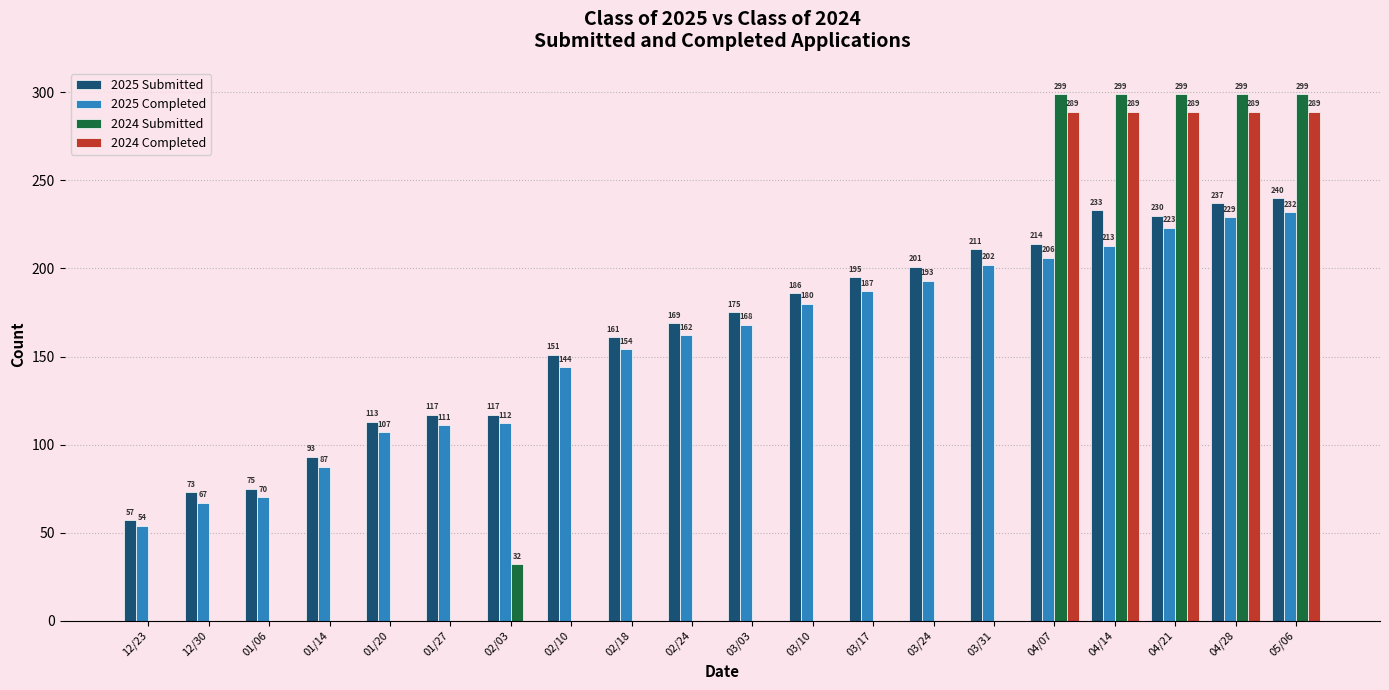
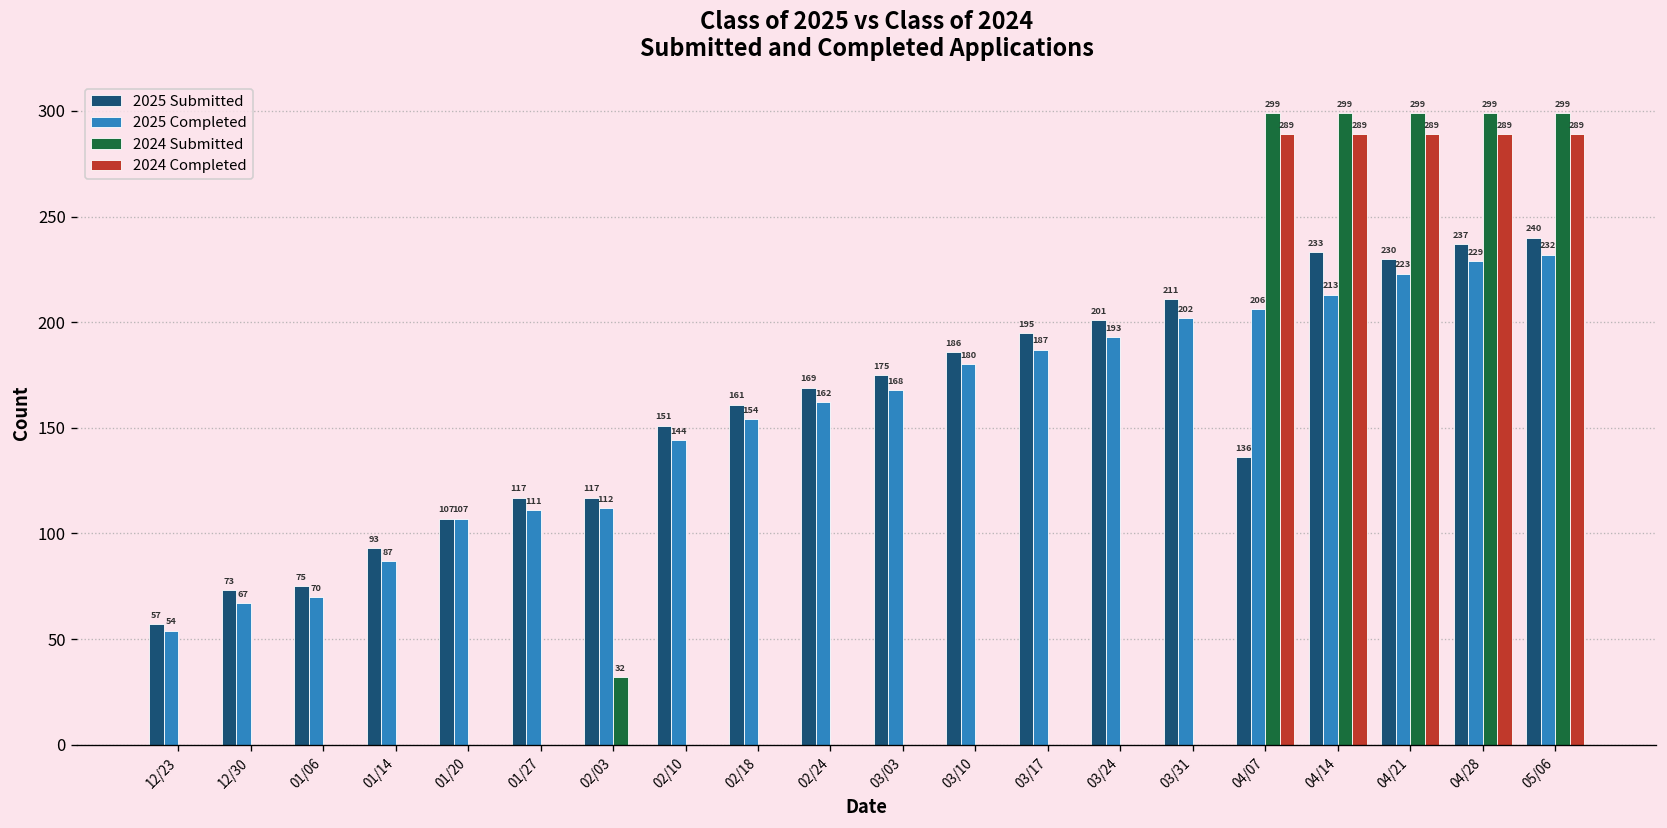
  {
    "2025 Submitted": {
      "12/23": 57,
      "12/30": 73,
      "01/06": 75,
      "01/14": 93,
-     "01/20": 113,
+     "01/20": 107,
      "01/27": 117,
      "02/03": 117,
      "02/10": 151,
      "02/18": 161,
      "02/24": 169,
      "03/03": 175,
      "03/10": 186,
      "03/17": 195,
      "03/24": 201,
      "03/31": 211,
-     "04/07": 214,
+     "04/07": 136,
      "04/14": 233,
      "04/21": 230,
      "04/28": 237,
      "05/06": 240
    },
    "2025 Completed": {
      "12/23": 54,
      "12/30": 67,
      "01/06": 70,
      "01/14": 87,
      "01/20": 107,
      "01/27": 111,
      "02/03": 112,
      "02/10": 144,
      "02/18": 154,
      "02/24": 162,
      "03/03": 168,
      "03/10": 180,
      "03/17": 187,
      "03/24": 193,
      "03/31": 202,
      "04/07": 206,
      "04/14": 213,
      "04/21": 223,
      "04/28": 229,
      "05/06": 232
    },
    "2024 Submitted": {
      "02/03": 32,
      "04/07": 299,
      "04/14": 299,
      "04/21": 299,
      "04/28": 299,
      "05/06": 299
    },
    "2024 Completed": {
      "04/07": 289,
      "04/14": 289,
      "04/21": 289,
      "04/28": 289,
      "05/06": 289
    }
  }
